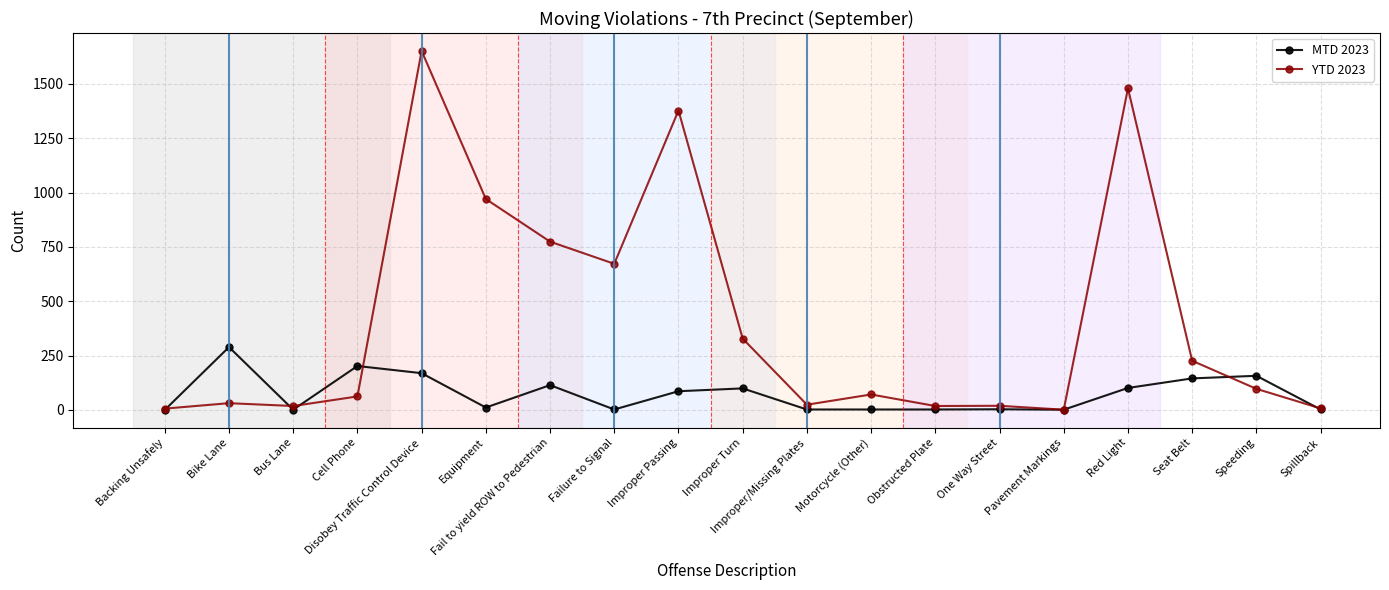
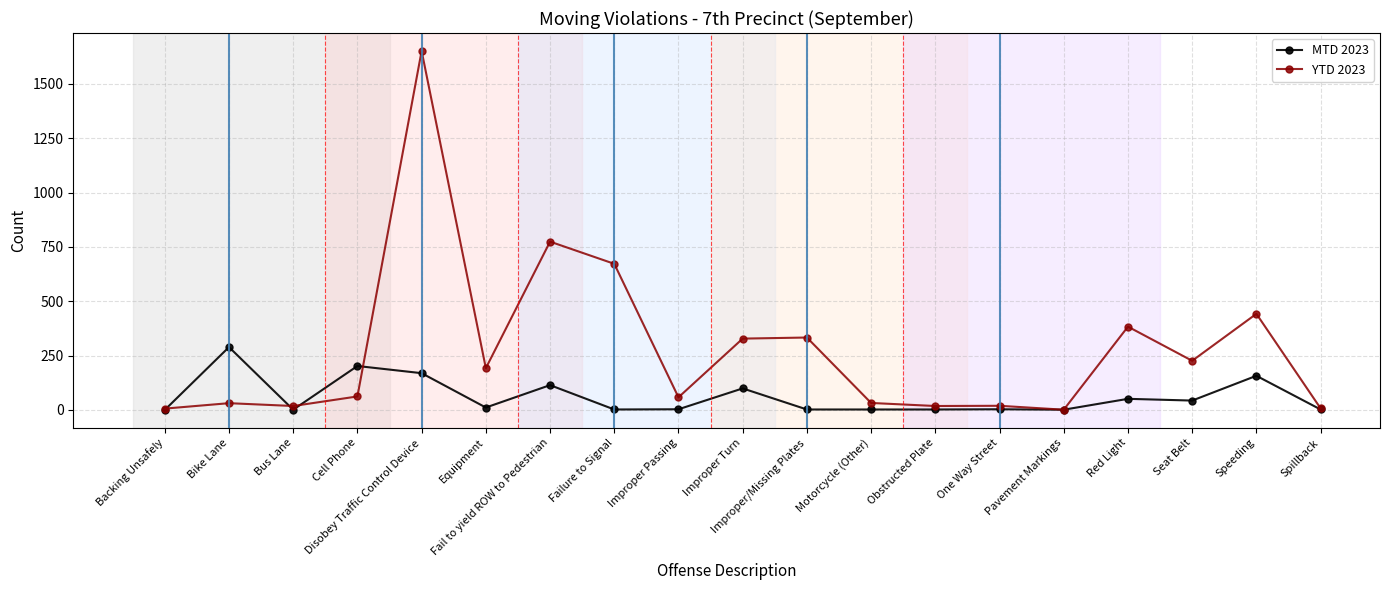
  {
    "MTD 2023": {
      "Bike Lane": 290,
      "Bus Lane": 0,
      "Cell Phone": 200,
      "Disobey Traffic Control Device": 170,
      "Equipment": 10,
      "Fail to yield ROW to Pedestrian": 110,
      "Failure to Signal": 0,
-     "Improper Passing": 90,
+     "Improper Passing": 0,
      "Improper Turn": 100,
      "Improper/Missing Plates": 0,
      "Motorcycle (Other)": 0,
      "Obstructed Plate": 0,
      "One Way Street": 0,
-     "Red Light": 100,
-     "Seat Belt": 150,
+     "Red Light": 50,
+     "Seat Belt": 40,
      "Speeding": 160
    },
    "YTD 2023": {
      "Bike Lane": 30,
      "Bus Lane": 20,
      "Cell Phone": 60,
      "Disobey Traffic Control Device": 1650,
-     "Equipment": 970,
+     "Equipment": 190,
      "Fail to yield ROW to Pedestrian": 770,
      "Failure to Signal": 670,
-     "Improper Passing": 1380,
+     "Improper Passing": 60,
      "Improper Turn": 330,
-     "Improper/Missing Plates": 20,
-     "Motorcycle (Other)": 70,
+     "Improper/Missing Plates": 330,
+     "Motorcycle (Other)": 30,
      "Obstructed Plate": 20,
      "One Way Street": 20,
-     "Red Light": 1480,
+     "Red Light": 380,
      "Seat Belt": 230,
-     "Speeding": 100
+     "Speeding": 440
    }
  }
